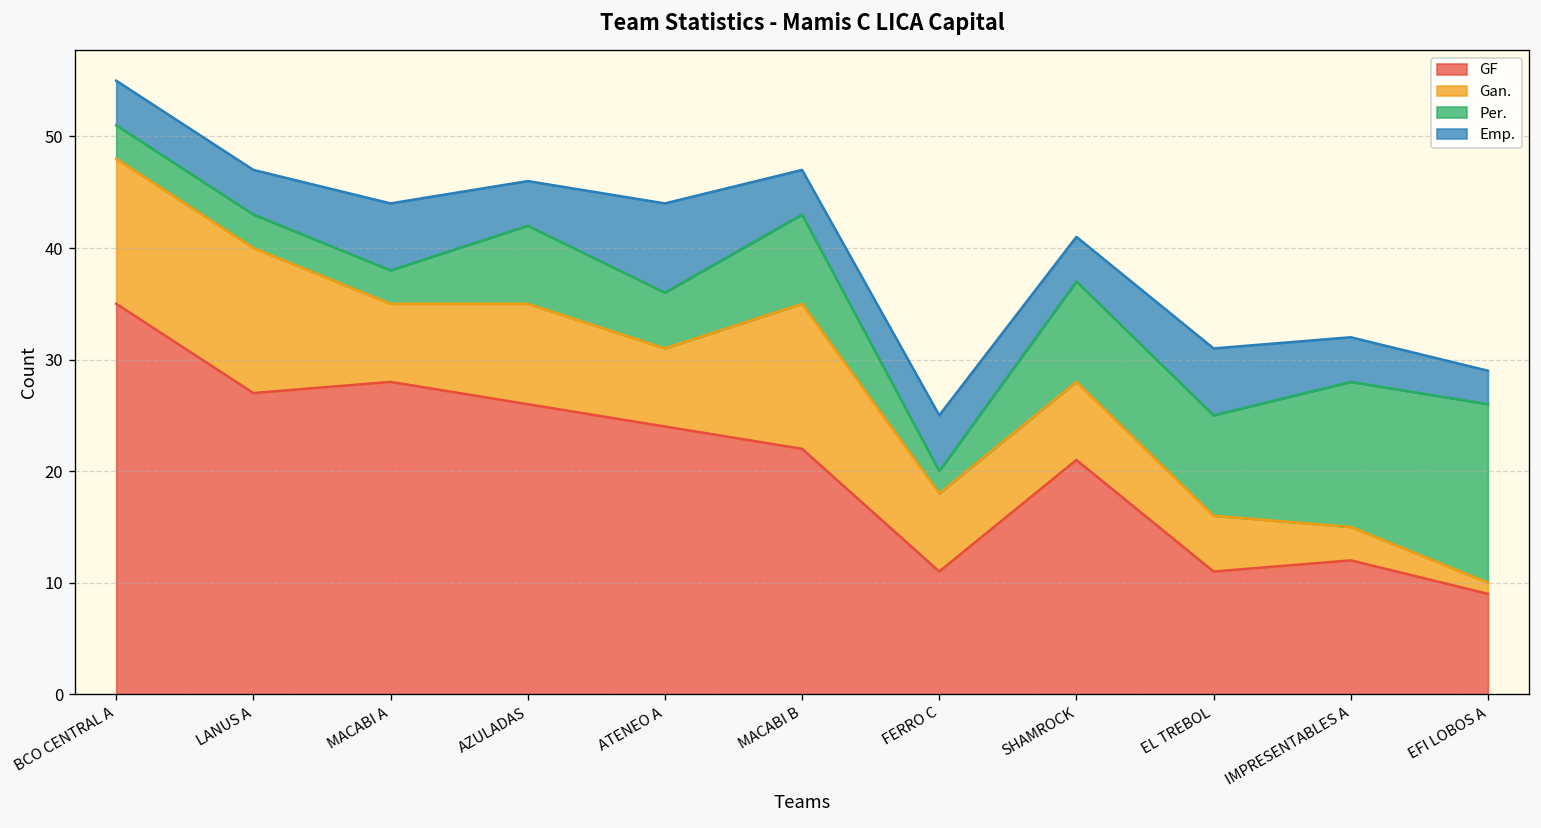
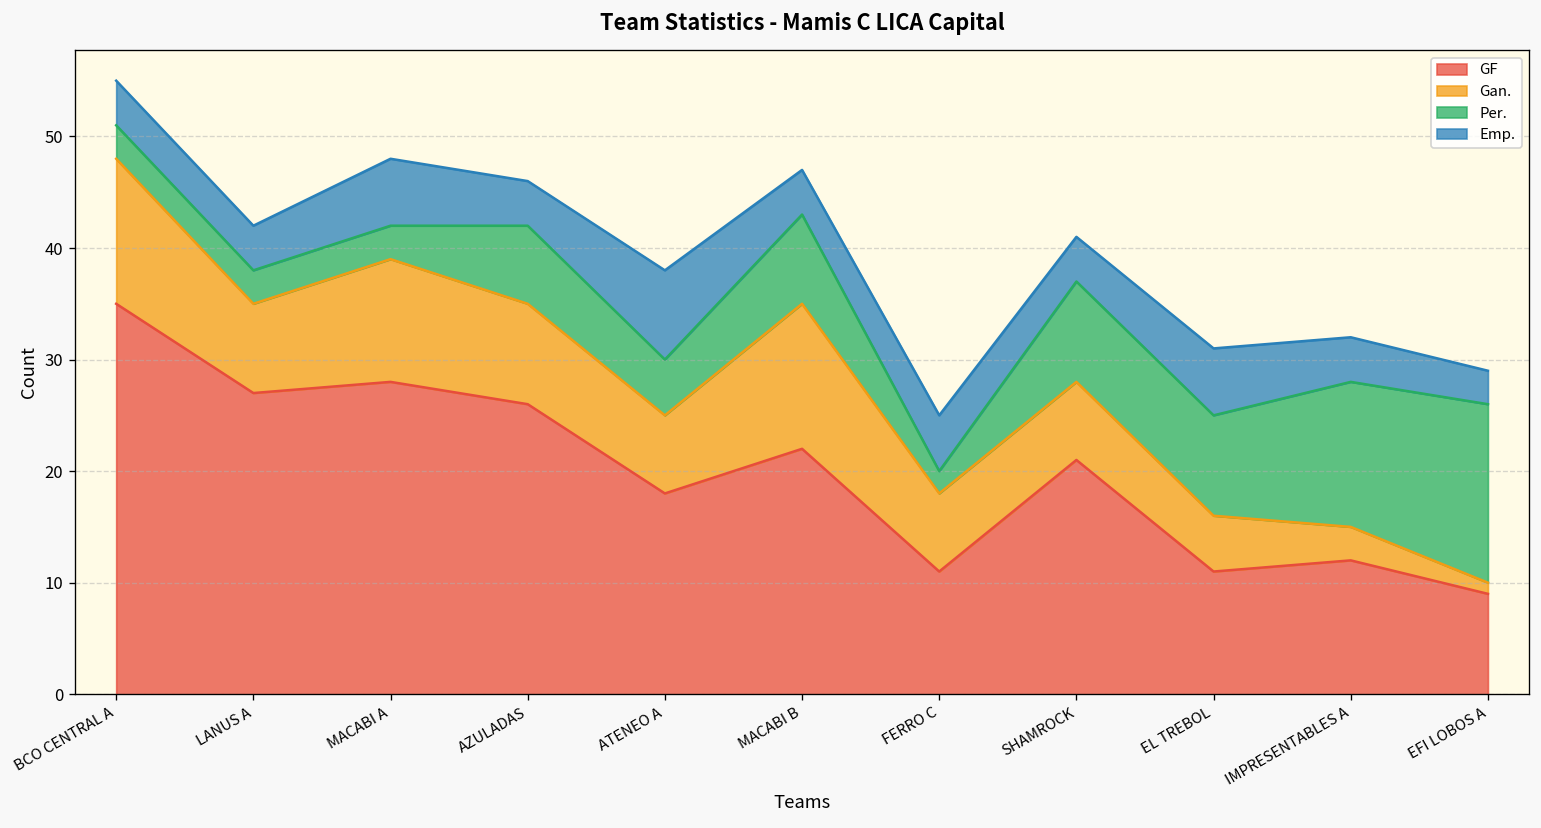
  {
    "GF": {
      "BCO CENTRAL A": 35,
      "LANUS A": 27,
      "MACABI A": 28,
      "AZULADAS": 26,
-     "ATENEO A": 24,
+     "ATENEO A": 18,
      "MACABI B": 22,
      "FERRO C": 11,
      "SHAMROCK": 21,
      "EL TREBOL": 11,
      "IMPRESENTABLES A": 12,
      "EFI LOBOS A": 9
    },
    "Gan.": {
      "BCO CENTRAL A": 13,
-     "LANUS A": 13,
-     "MACABI A": 7,
+     "LANUS A": 8,
+     "MACABI A": 11,
      "AZULADAS": 9,
      "ATENEO A": 7,
      "MACABI B": 13,
      "FERRO C": 7,
      "SHAMROCK": 7,
      "EL TREBOL": 5,
      "IMPRESENTABLES A": 3,
      "EFI LOBOS A": 1
    },
    "Per.": {
      "BCO CENTRAL A": 3,
      "LANUS A": 3,
      "MACABI A": 3,
      "AZULADAS": 7,
      "ATENEO A": 5,
      "MACABI B": 8,
      "FERRO C": 2,
      "SHAMROCK": 9,
      "EL TREBOL": 9,
      "IMPRESENTABLES A": 13,
      "EFI LOBOS A": 16
    },
    "Emp.": {
      "BCO CENTRAL A": 4,
      "LANUS A": 4,
      "MACABI A": 6,
      "AZULADAS": 4,
      "ATENEO A": 8,
      "MACABI B": 4,
      "FERRO C": 5,
      "SHAMROCK": 4,
      "EL TREBOL": 6,
      "IMPRESENTABLES A": 4,
      "EFI LOBOS A": 3
    }
  }
